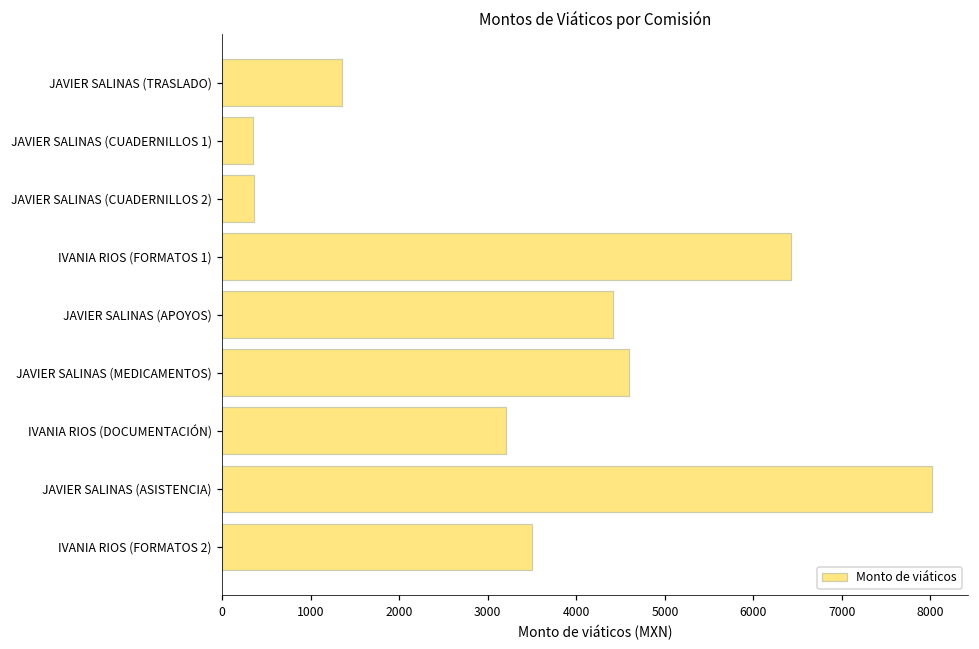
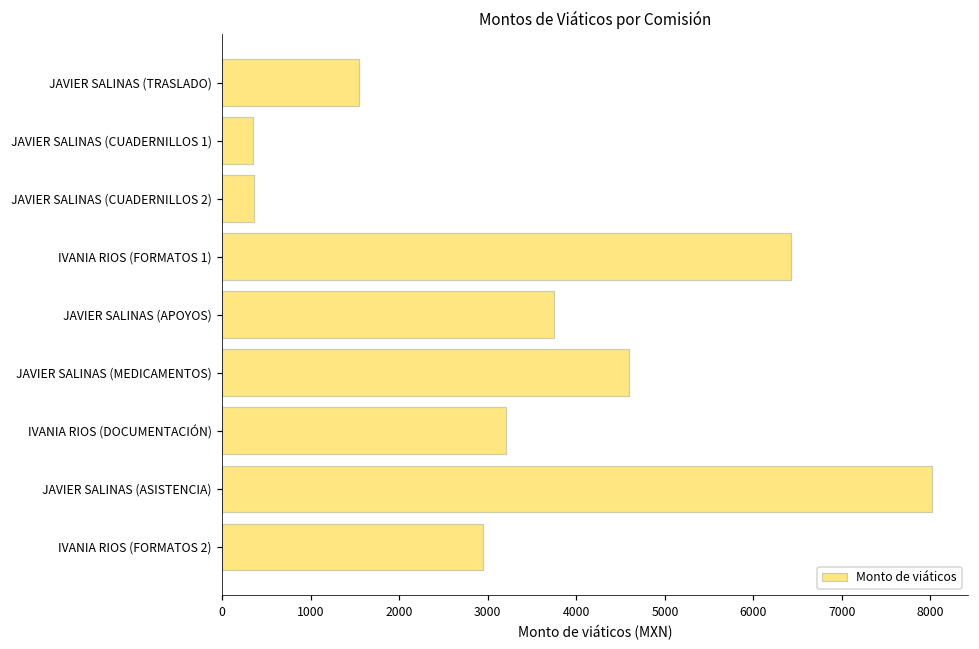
  {
-   "JAVIER SALINAS (TRASLADO)": 1400,
+   "JAVIER SALINAS (TRASLADO)": 1500,
    "JAVIER SALINAS (CUADERNILLOS 1)": 300,
    "JAVIER SALINAS (CUADERNILLOS 2)": 400,
    "IVANIA RIOS (FORMATOS 1)": 6400,
-   "JAVIER SALINAS (APOYOS)": 4400,
+   "JAVIER SALINAS (APOYOS)": 3700,
    "JAVIER SALINAS (MEDICAMENTOS)": 4600,
    "IVANIA RIOS (DOCUMENTACIÓN)": 3200,
    "JAVIER SALINAS (ASISTENCIA)": 8000,
-   "IVANIA RIOS (FORMATOS 2)": 3500
+   "IVANIA RIOS (FORMATOS 2)": 3000
  }
